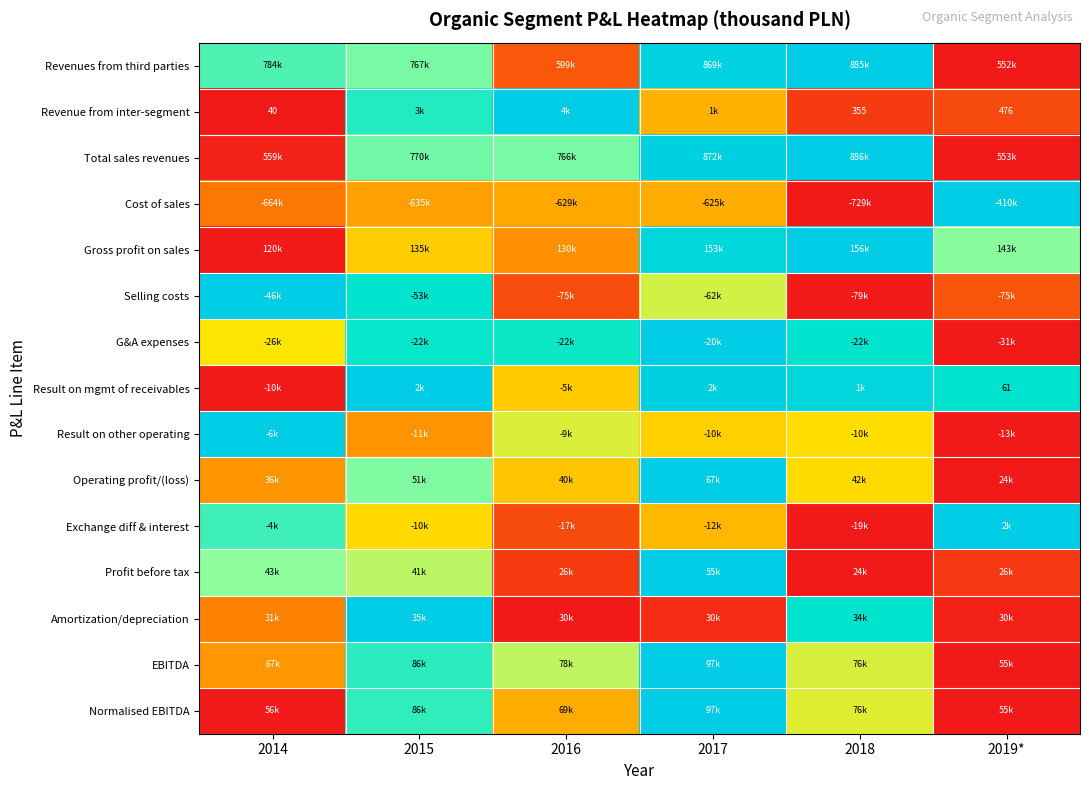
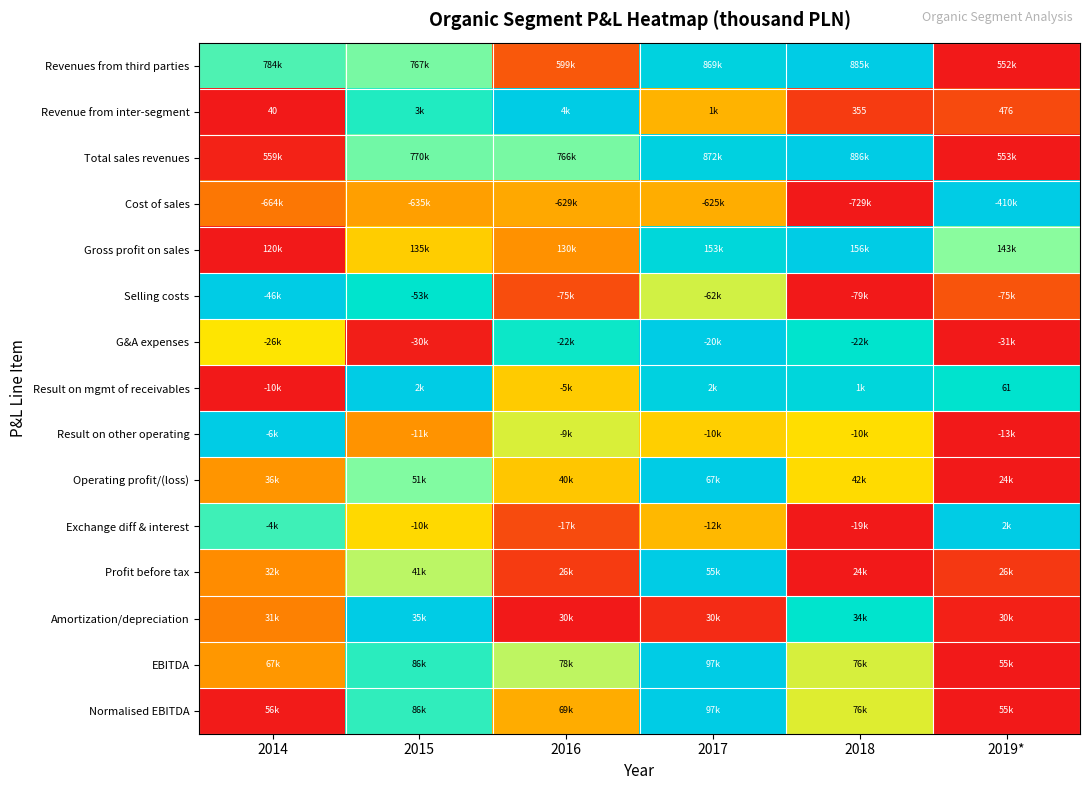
  {
    "Revenues from third parties": {
      "2014": "784k",
      "2015": "767k",
      "2016": "599k",
      "2017": "869k",
      "2018": "885k",
      "2019*": "552k"
    },
    "Revenue from inter-segment": {
      "2014": "40",
      "2015": "3k",
      "2016": "4k",
      "2017": "1k",
      "2018": "355",
      "2019*": "476"
    },
    "Total sales revenues": {
      "2014": "559k",
      "2015": "770k",
      "2016": "766k",
      "2017": "872k",
      "2018": "886k",
      "2019*": "553k"
    },
    "Cost of sales": {
      "2014": "-664k",
      "2015": "-635k",
      "2016": "-629k",
      "2017": "-625k",
      "2018": "-729k",
      "2019*": "-410k"
    },
    "Gross profit on sales": {
      "2014": "120k",
      "2015": "135k",
      "2016": "130k",
      "2017": "153k",
      "2018": "156k",
      "2019*": "143k"
    },
    "Selling costs": {
      "2014": "-46k",
      "2015": "-53k",
      "2016": "-75k",
      "2017": "-62k",
      "2018": "-79k",
      "2019*": "-75k"
    },
    "G&A expenses": {
      "2014": "-26k",
-     "2015": "-22k",
+     "2015": "-30k",
      "2016": "-22k",
      "2017": "-20k",
      "2018": "-22k",
      "2019*": "-31k"
    },
    "Result on mgmt of receivables": {
      "2014": "-10k",
      "2015": "2k",
      "2016": "-5k",
      "2017": "2k",
      "2018": "1k",
      "2019*": "61"
    },
    "Result on other operating": {
      "2014": "-6k",
      "2015": "-11k",
      "2016": "-9k",
      "2017": "-10k",
      "2018": "-10k",
      "2019*": "-13k"
    },
    "Operating profit/(loss)": {
      "2014": "36k",
      "2015": "51k",
      "2016": "40k",
      "2017": "67k",
      "2018": "42k",
      "2019*": "24k"
    },
    "Exchange diff & interest": {
      "2014": "-4k",
      "2015": "-10k",
      "2016": "-17k",
      "2017": "-12k",
      "2018": "-19k",
      "2019*": "2k"
    },
    "Profit before tax": {
-     "2014": "43k",
+     "2014": "32k",
      "2015": "41k",
      "2016": "26k",
      "2017": "55k",
      "2018": "24k",
      "2019*": "26k"
    },
    "Amortization/depreciation": {
      "2014": "31k",
      "2015": "35k",
      "2016": "30k",
      "2017": "30k",
      "2018": "34k",
      "2019*": "30k"
    },
    "EBITDA": {
      "2014": "67k",
      "2015": "86k",
      "2016": "78k",
      "2017": "97k",
      "2018": "76k",
      "2019*": "55k"
    },
    "Normalised EBITDA": {
      "2014": "56k",
      "2015": "86k",
      "2016": "69k",
      "2017": "97k",
      "2018": "76k",
      "2019*": "55k"
    }
  }
